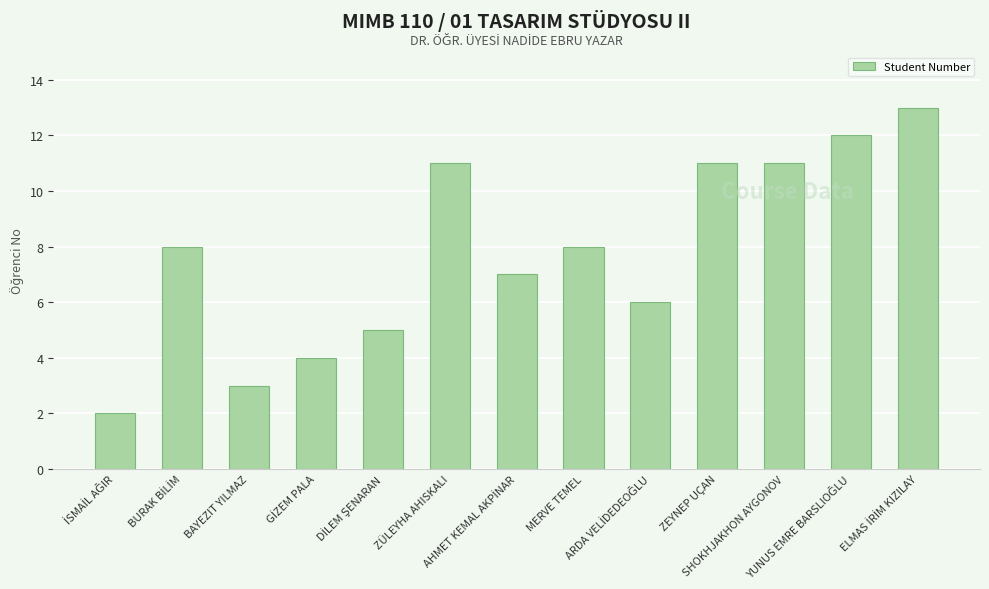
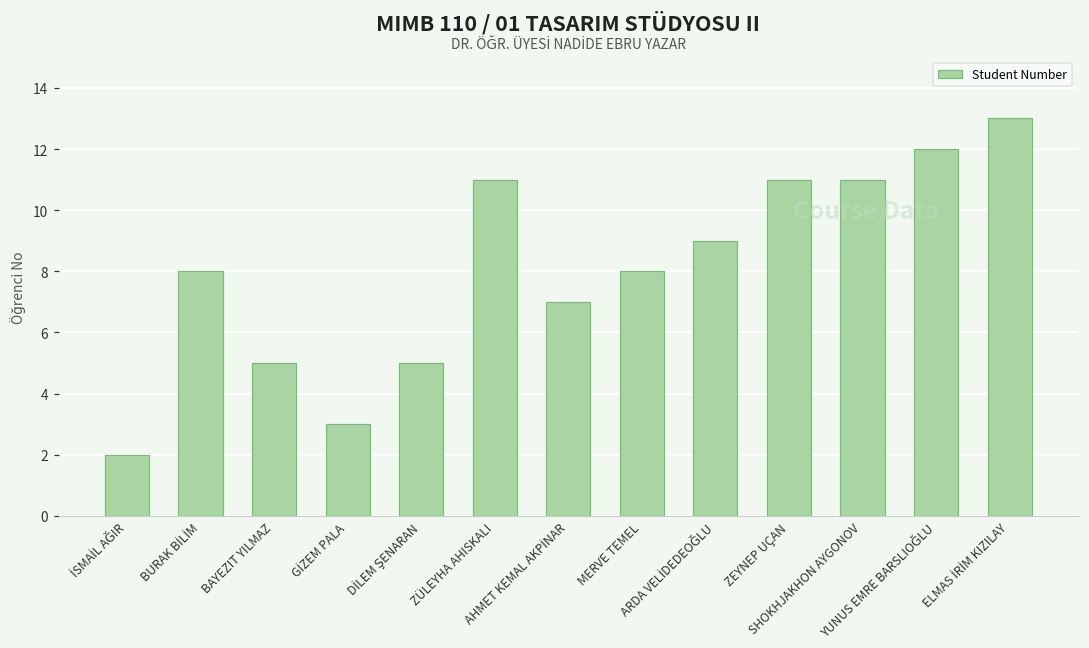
  {
    "İSMAİL AĞIR": 2,
    "BURAK BİLİM": 8,
-   "BAYEZIT YILMAZ": 3,
-   "GİZEM PALA": 4,
+   "BAYEZIT YILMAZ": 5,
+   "GİZEM PALA": 3,
    "DİLEM ŞENARAN": 5,
    "ZÜLEYHA AHISKALI": 11,
    "AHMET KEMAL AKPİNAR": 7,
    "MERVE TEMEL": 8,
-   "ARDA VELİDEDEOĞLU": 6,
+   "ARDA VELİDEDEOĞLU": 9,
    "ZEYNEP UÇAN": 11,
    "SHOKHJAKHON AYGONOV": 11,
    "YUNUS EMRE BARSLIOĞLU": 12,
    "ELMAS İRİM KIZILAY": 13
  }
